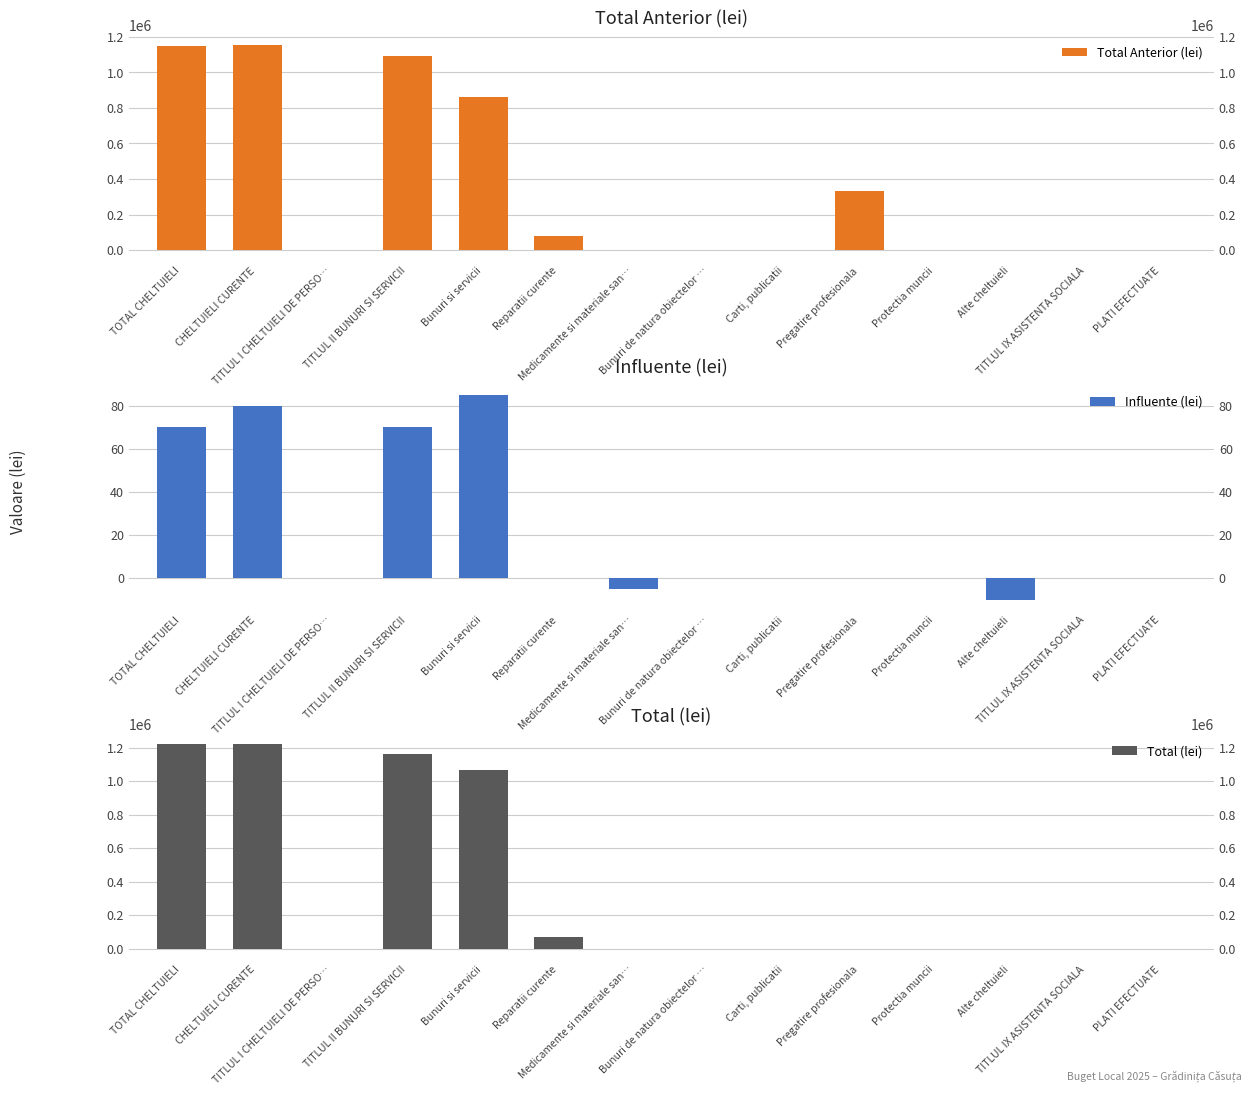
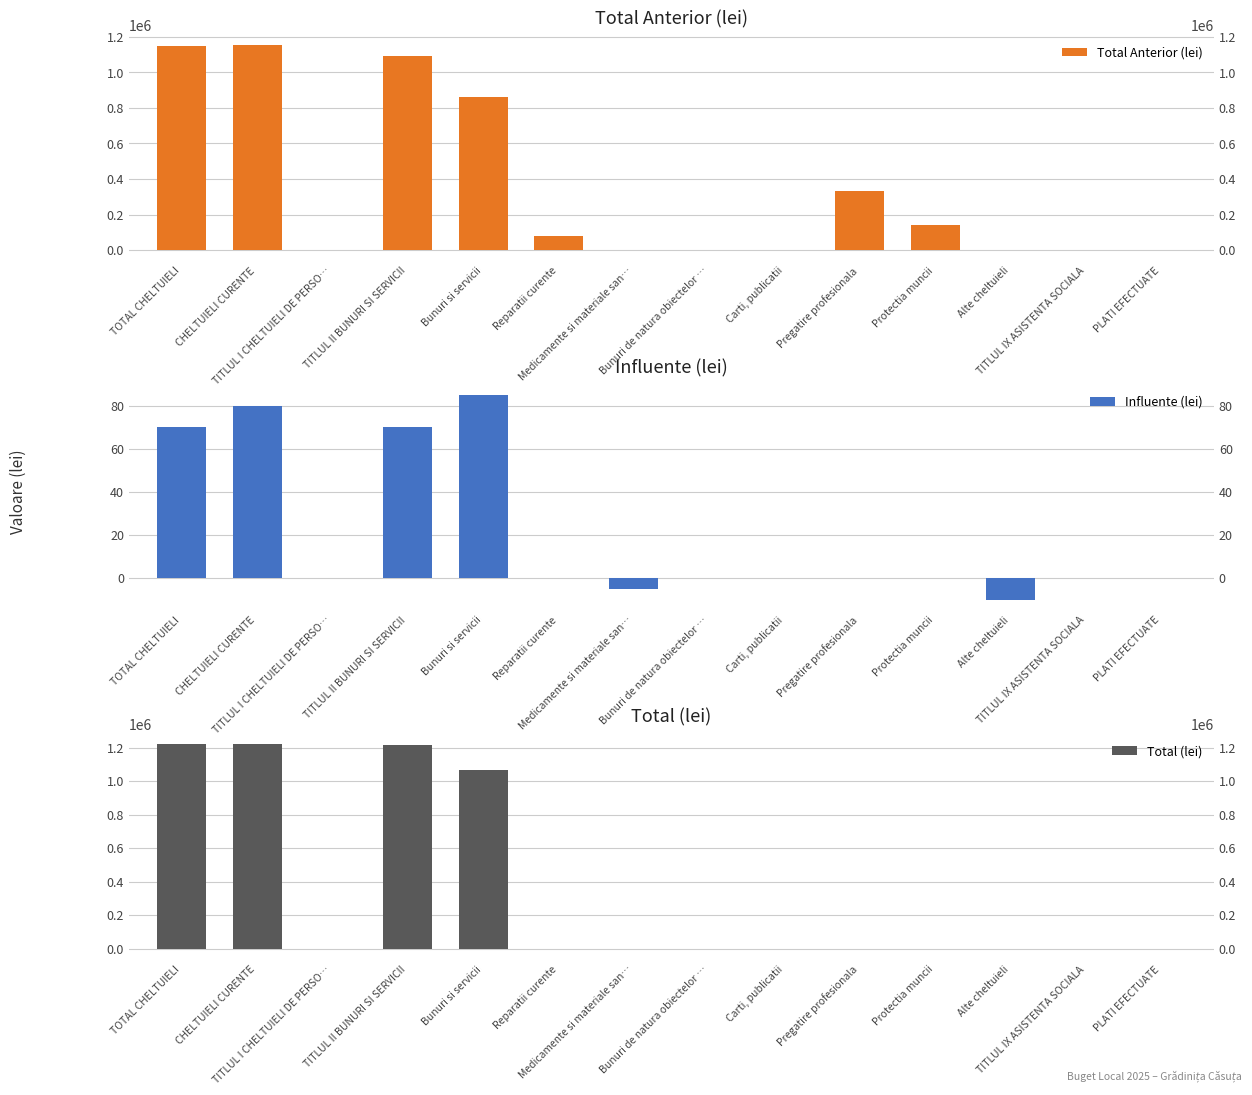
  {
    "Total Anterior (lei)": {
      "TOTAL CHELTUIELI": 1150000,
      "CHELTUIELI CURENTE": 1150000,
      "TITLUL II BUNURI SI SERVICII": 1090000,
      "Bunuri si servicii": 860000,
      "Reparatii curente": 80000,
      "Pregatire profesionala": 330000,
-     "Protectia muncii": 0
+     "Protectia muncii": 140000
    },
    "Influente (lei)": {
      "TOTAL CHELTUIELI": 70,
      "CHELTUIELI CURENTE": 80,
      "TITLUL I CHELTUIELI DE PERSO…": 0,
      "TITLUL II BUNURI SI SERVICII": 70,
      "Bunuri si servicii": 85,
      "Reparatii curente": 0,
      "Medicamente si materiale san…": -5,
      "Bunuri de natura obiectelor …": 0,
      "Carti, publicatii": 0,
      "Pregatire profesionala": 0,
      "Protectia muncii": 0,
      "Alte cheltuieli": -10,
      "TITLUL IX ASISTENTA SOCIALA": 0,
      "PLATI EFECTUATE": 0
    },
    "Total (lei)": {
      "TOTAL CHELTUIELI": 1220000,
      "CHELTUIELI CURENTE": 1220000,
-     "TITLUL II BUNURI SI SERVICII": 1160000,
+     "TITLUL II BUNURI SI SERVICII": 1210000,
      "Bunuri si servicii": 1070000,
-     "Reparatii curente": 70000,
+     "Reparatii curente": 0,
      "Medicamente si materiale san…": 0
    }
  }
